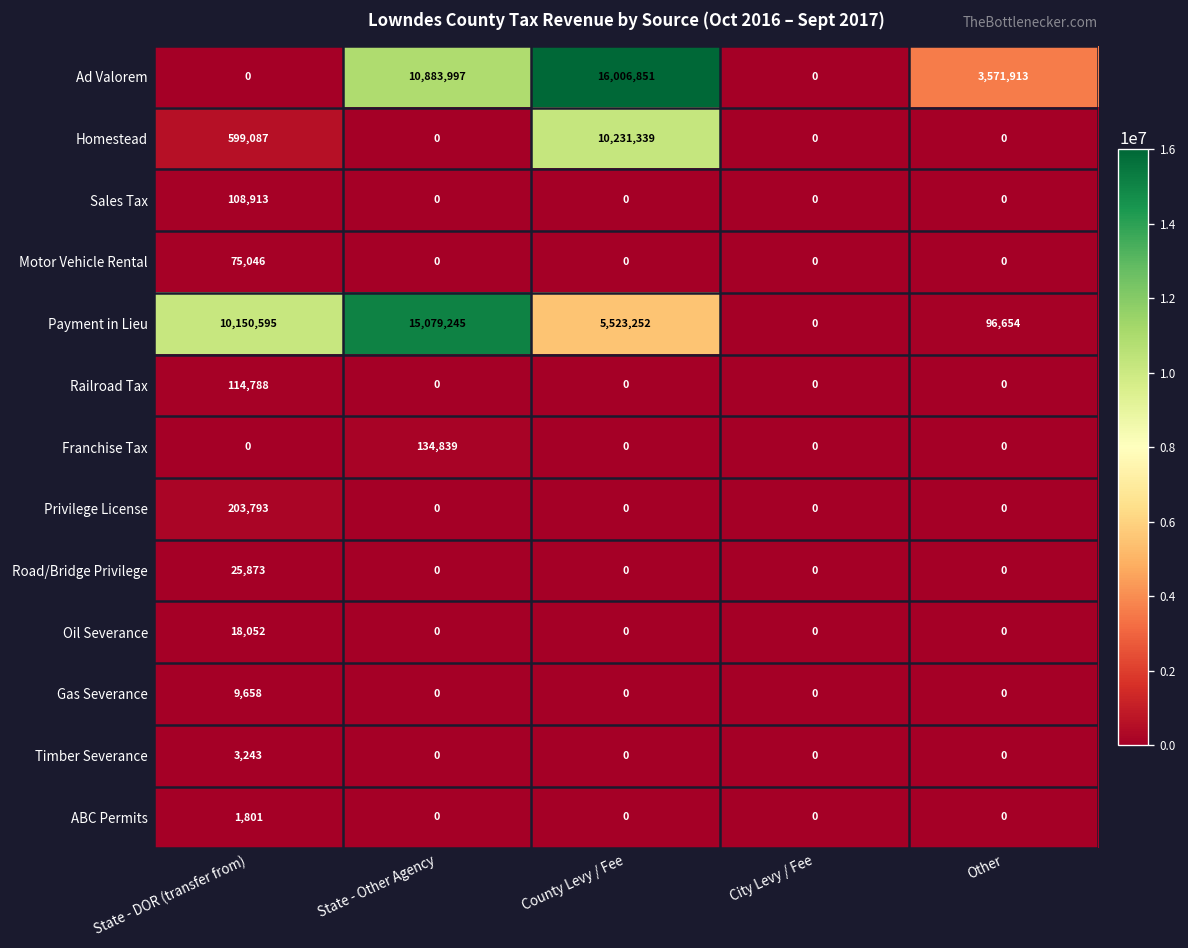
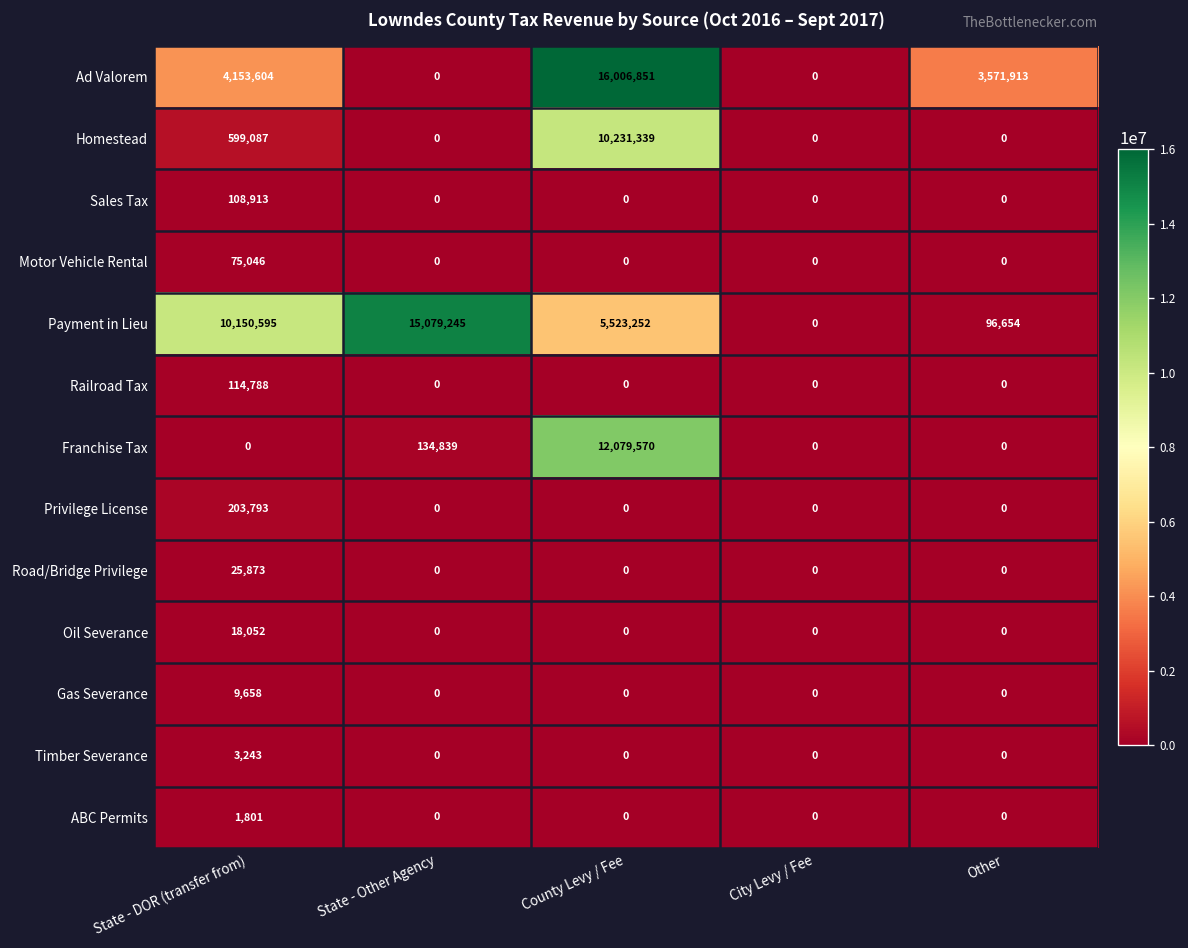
  {
    "Ad Valorem": {
-     "State - DOR (transfer from)": "0",
-     "State - Other Agency": "10,883,997",
+     "State - DOR (transfer from)": "4,153,604",
+     "State - Other Agency": "0",
      "County Levy / Fee": "16,006,851",
      "City Levy / Fee": "0",
      "Other": "3,571,913"
    },
    "Homestead": {
      "State - DOR (transfer from)": "599,087",
      "State - Other Agency": "0",
      "County Levy / Fee": "10,231,339",
      "City Levy / Fee": "0",
      "Other": "0"
    },
    "Sales Tax": {
      "State - DOR (transfer from)": "108,913",
      "State - Other Agency": "0",
      "County Levy / Fee": "0",
      "City Levy / Fee": "0",
      "Other": "0"
    },
    "Motor Vehicle Rental": {
      "State - DOR (transfer from)": "75,046",
      "State - Other Agency": "0",
      "County Levy / Fee": "0",
      "City Levy / Fee": "0",
      "Other": "0"
    },
    "Payment in Lieu": {
      "State - DOR (transfer from)": "10,150,595",
      "State - Other Agency": "15,079,245",
      "County Levy / Fee": "5,523,252",
      "City Levy / Fee": "0",
      "Other": "96,654"
    },
    "Railroad Tax": {
      "State - DOR (transfer from)": "114,788",
      "State - Other Agency": "0",
      "County Levy / Fee": "0",
      "City Levy / Fee": "0",
      "Other": "0"
    },
    "Franchise Tax": {
      "State - DOR (transfer from)": "0",
      "State - Other Agency": "134,839",
-     "County Levy / Fee": "0",
+     "County Levy / Fee": "12,079,570",
      "City Levy / Fee": "0",
      "Other": "0"
    },
    "Privilege License": {
      "State - DOR (transfer from)": "203,793",
      "State - Other Agency": "0",
      "County Levy / Fee": "0",
      "City Levy / Fee": "0",
      "Other": "0"
    },
    "Road/Bridge Privilege": {
      "State - DOR (transfer from)": "25,873",
      "State - Other Agency": "0",
      "County Levy / Fee": "0",
      "City Levy / Fee": "0",
      "Other": "0"
    },
    "Oil Severance": {
      "State - DOR (transfer from)": "18,052",
      "State - Other Agency": "0",
      "County Levy / Fee": "0",
      "City Levy / Fee": "0",
      "Other": "0"
    },
    "Gas Severance": {
      "State - DOR (transfer from)": "9,658",
      "State - Other Agency": "0",
      "County Levy / Fee": "0",
      "City Levy / Fee": "0",
      "Other": "0"
    },
    "Timber Severance": {
      "State - DOR (transfer from)": "3,243",
      "State - Other Agency": "0",
      "County Levy / Fee": "0",
      "City Levy / Fee": "0",
      "Other": "0"
    },
    "ABC Permits": {
      "State - DOR (transfer from)": "1,801",
      "State - Other Agency": "0",
      "County Levy / Fee": "0",
      "City Levy / Fee": "0",
      "Other": "0"
    }
  }
